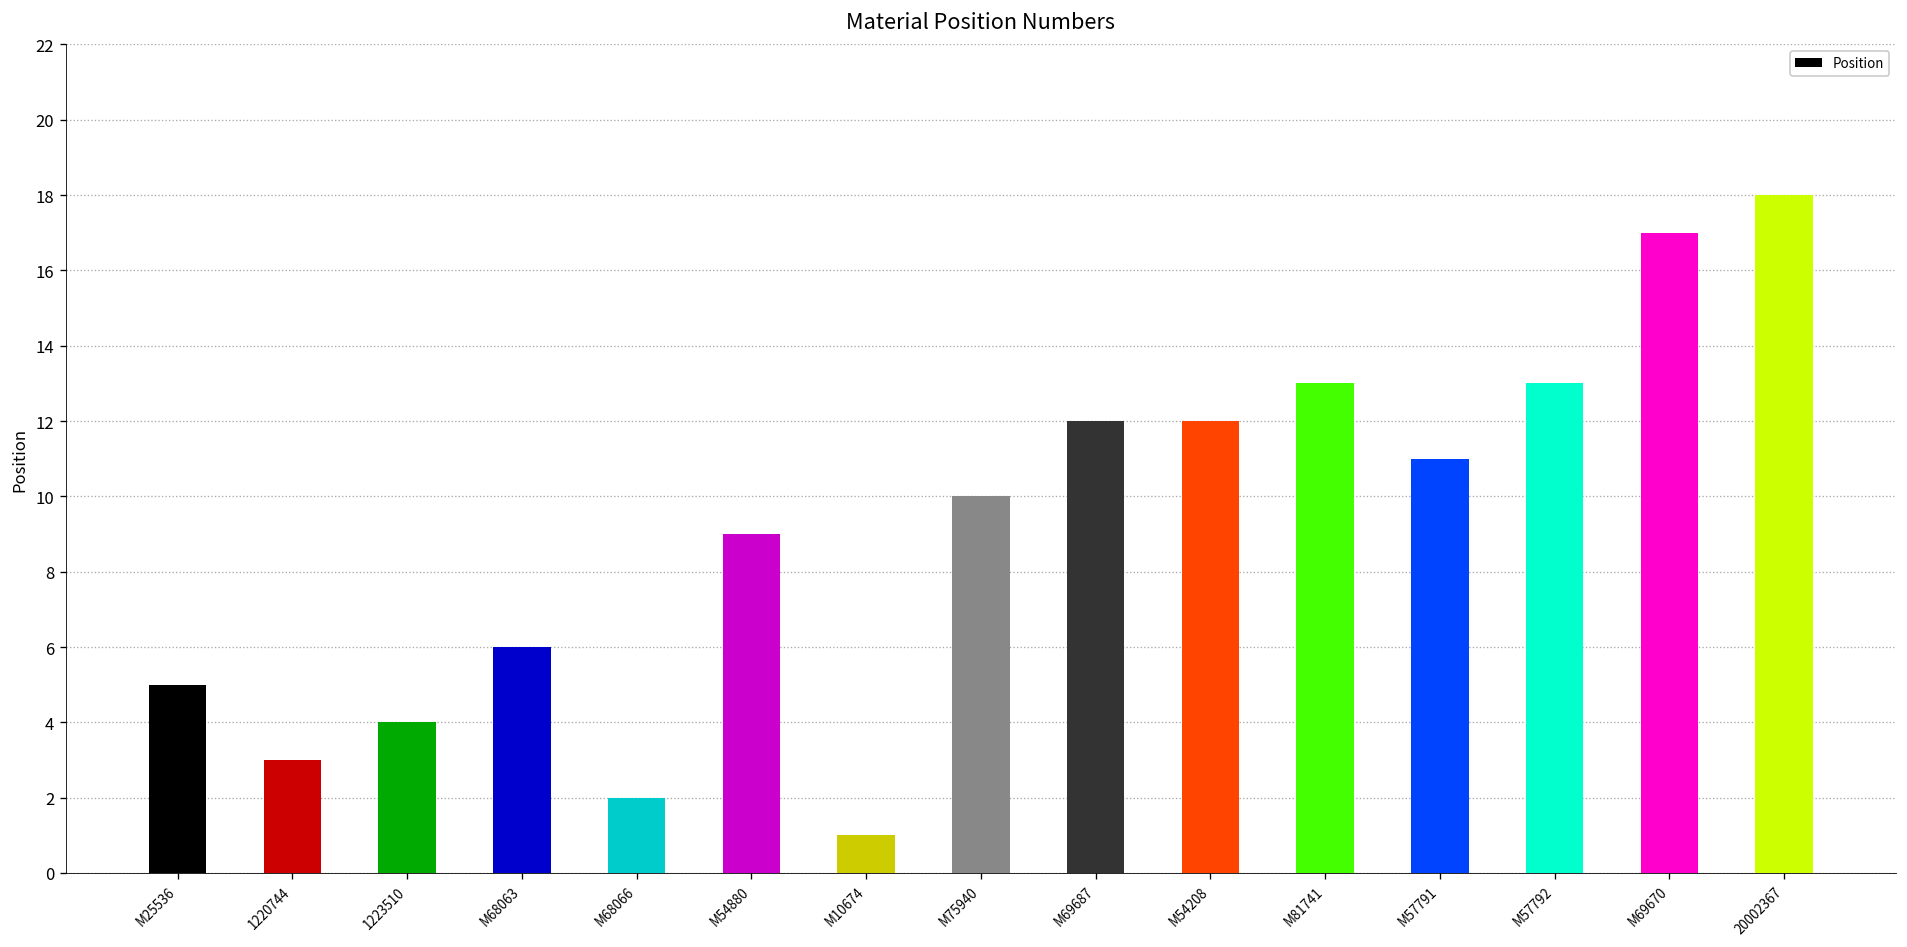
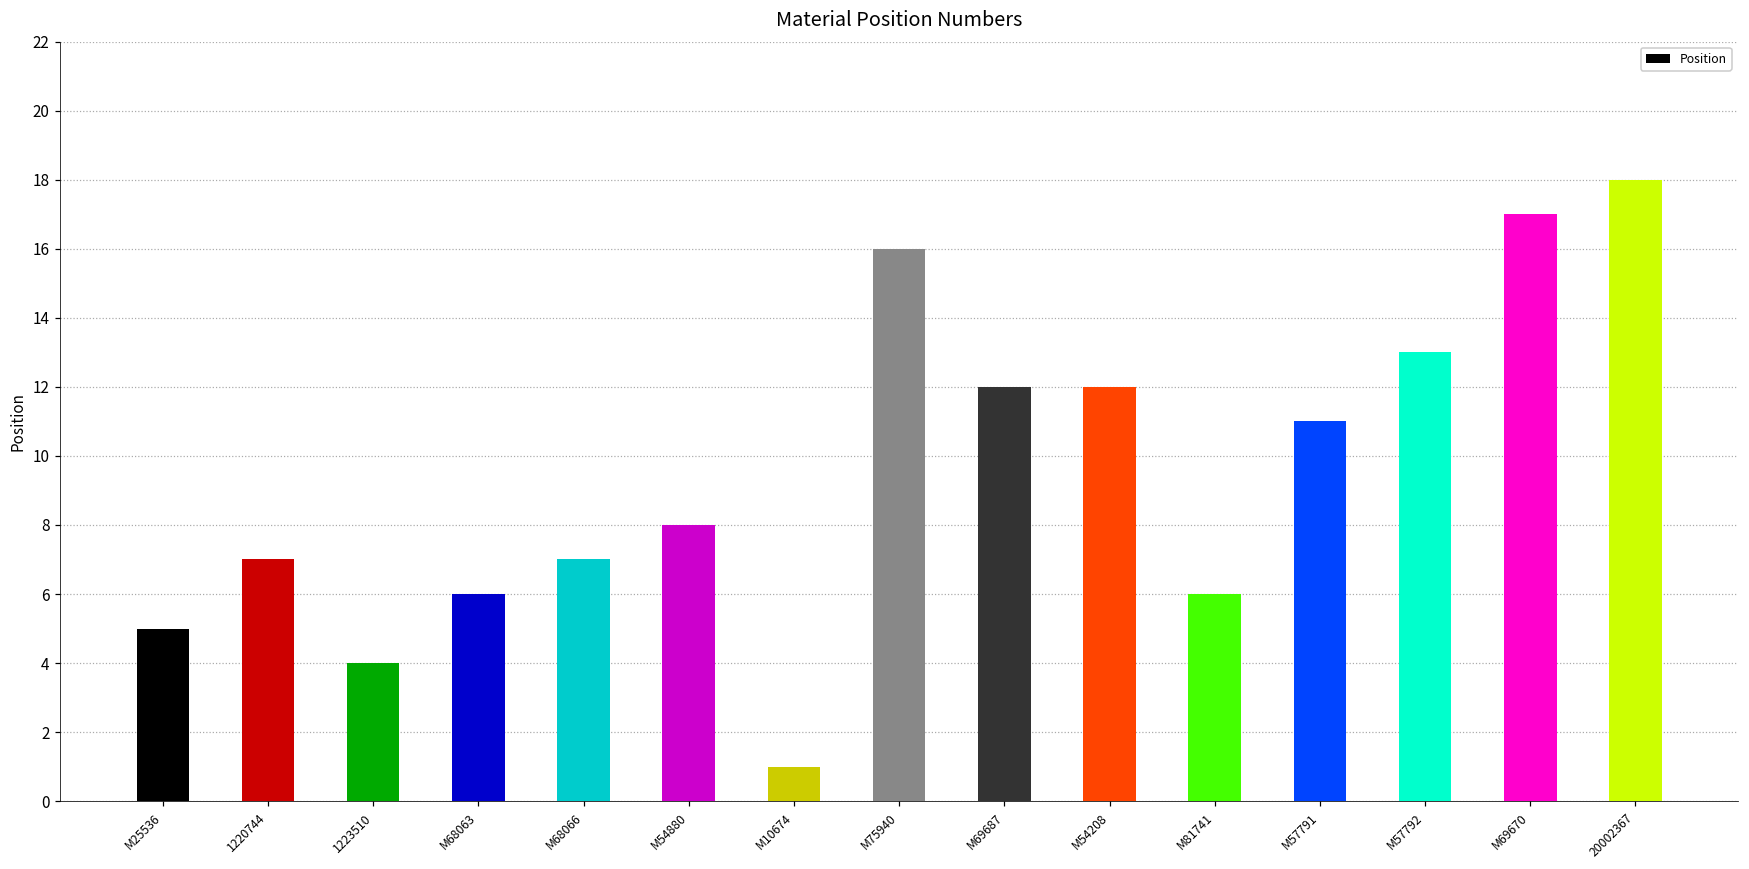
  {
    "M25536": 5,
-   "1220744": 3,
+   "1220744": 7,
    "1223510": 4,
    "M68063": 6,
-   "M68066": 2,
-   "M54880": 9,
+   "M68066": 7,
+   "M54880": 8,
    "M10674": 1,
-   "M75940": 10,
+   "M75940": 16,
    "M69687": 12,
    "M54208": 12,
-   "M81741": 13,
+   "M81741": 6,
    "M57791": 11,
    "M57792": 13,
    "M69670": 17,
    "20002367": 18
  }
